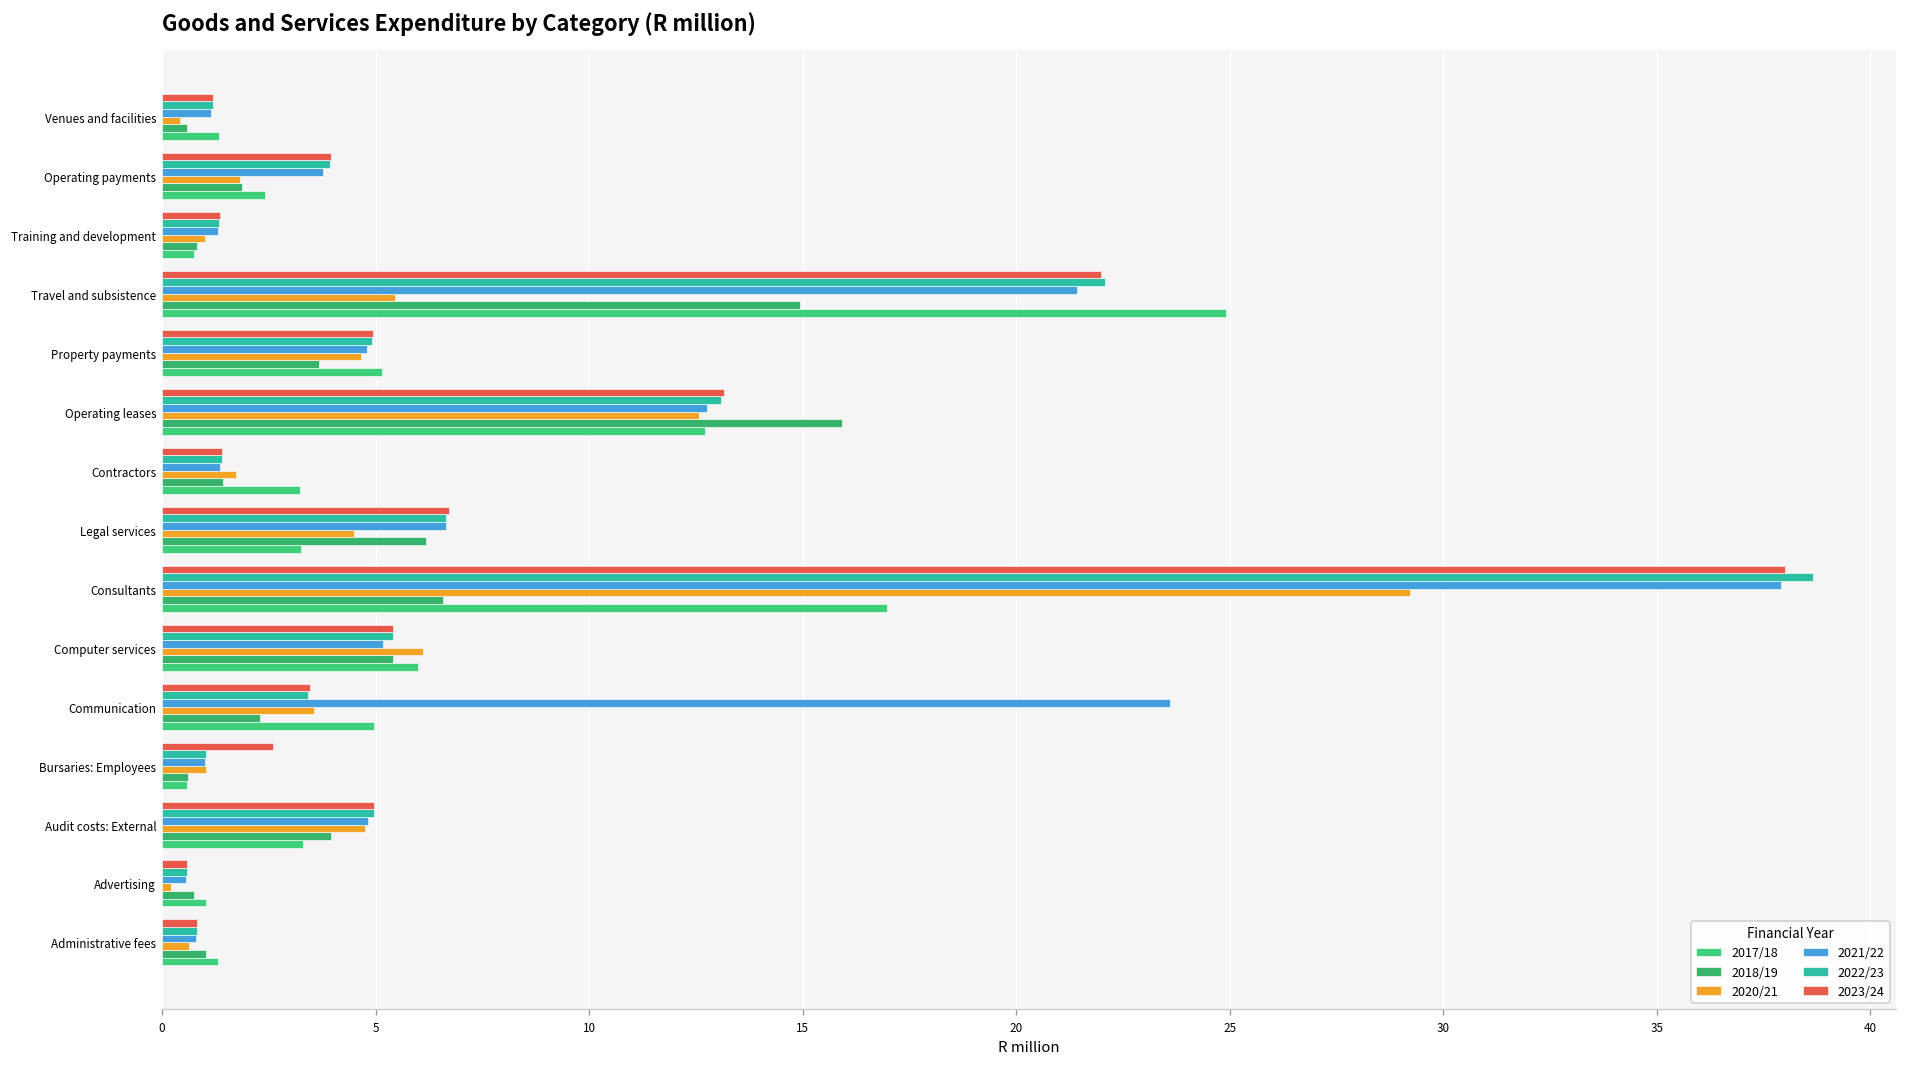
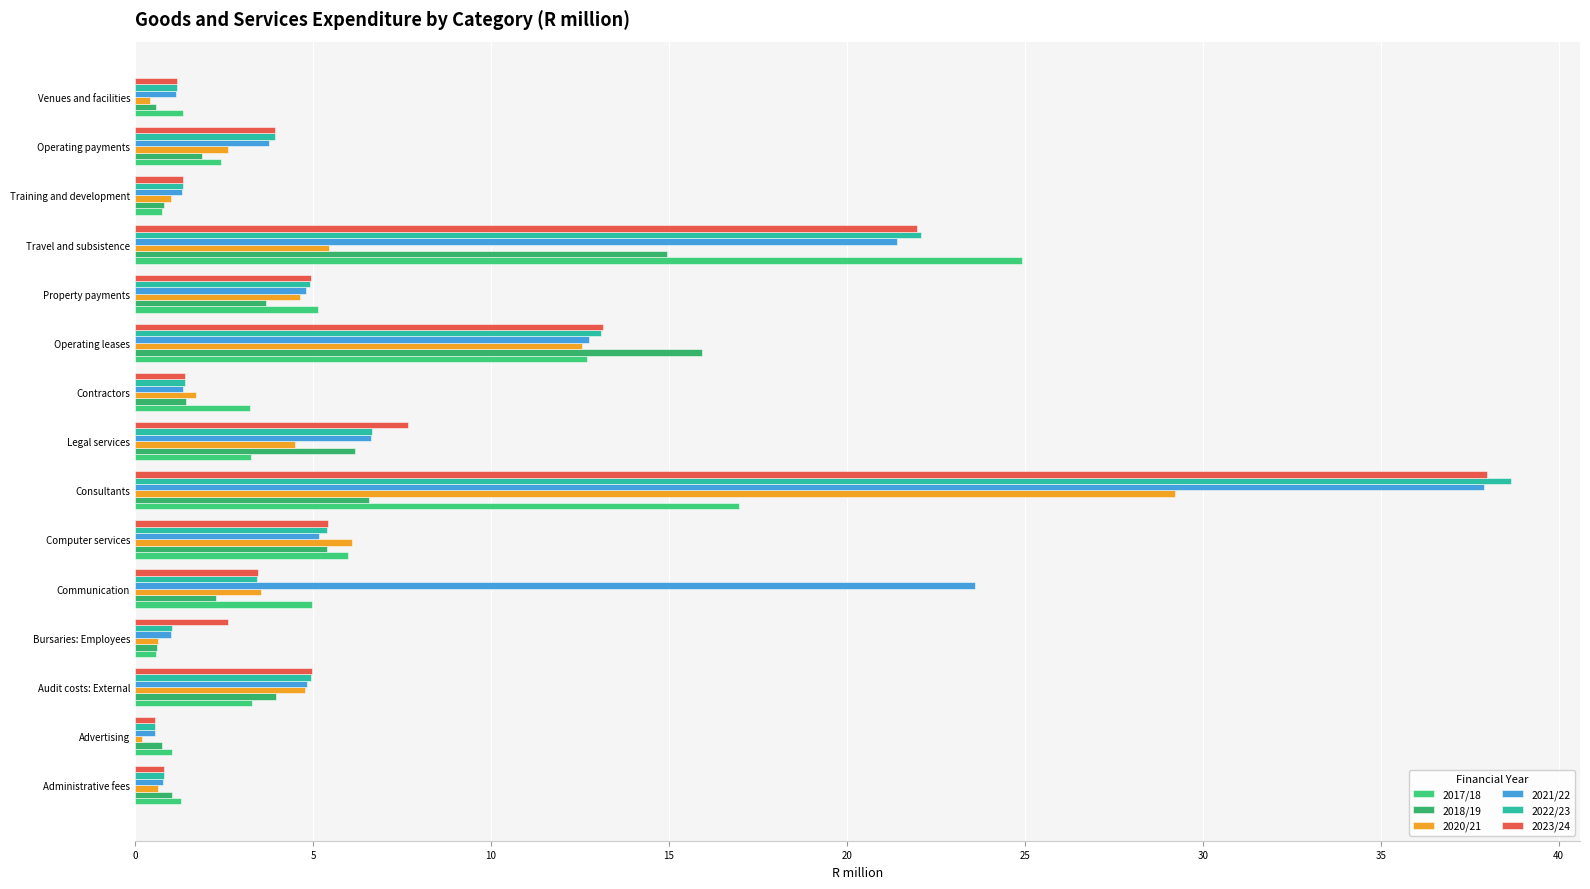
  {
    "2020/21": {
      "Venues and facilities": 0.4,
-     "Operating payments": 1.8,
+     "Operating payments": 2.6,
      "Training and development": 1.0,
      "Travel and subsistence": 5.4,
      "Property payments": 4.7,
      "Operating leases": 12.6,
      "Contractors": 1.7,
      "Legal services": 4.5,
      "Consultants": 29.2,
      "Computer services": 6.1,
      "Communication": 3.6,
-     "Bursaries: Employees": 1.0,
+     "Bursaries: Employees": 0.7,
      "Audit costs: External": 4.8,
      "Advertising": 0.2,
      "Administrative fees": 0.6
    },
    "2021/22": {
      "Venues and facilities": 1.2,
      "Operating payments": 3.8,
      "Training and development": 1.3,
      "Travel and subsistence": 21.4,
      "Property payments": 4.8,
      "Operating leases": 12.8,
      "Contractors": 1.4,
      "Legal services": 6.6,
      "Consultants": 37.9,
      "Computer services": 5.2,
      "Communication": 23.6,
      "Bursaries: Employees": 1.0,
      "Audit costs: External": 4.8,
      "Advertising": 0.6,
      "Administrative fees": 0.8
    },
    "2023/24": {
      "Venues and facilities": 1.2,
      "Operating payments": 3.9,
      "Training and development": 1.4,
      "Travel and subsistence": 22.0,
      "Property payments": 4.9,
      "Operating leases": 13.2,
      "Contractors": 1.4,
-     "Legal services": 6.7,
+     "Legal services": 7.7,
      "Consultants": 38.0,
      "Computer services": 5.4,
      "Communication": 3.5,
      "Bursaries: Employees": 2.6,
      "Audit costs: External": 5.0,
      "Advertising": 0.6,
      "Administrative fees": 0.8
    }
  }
